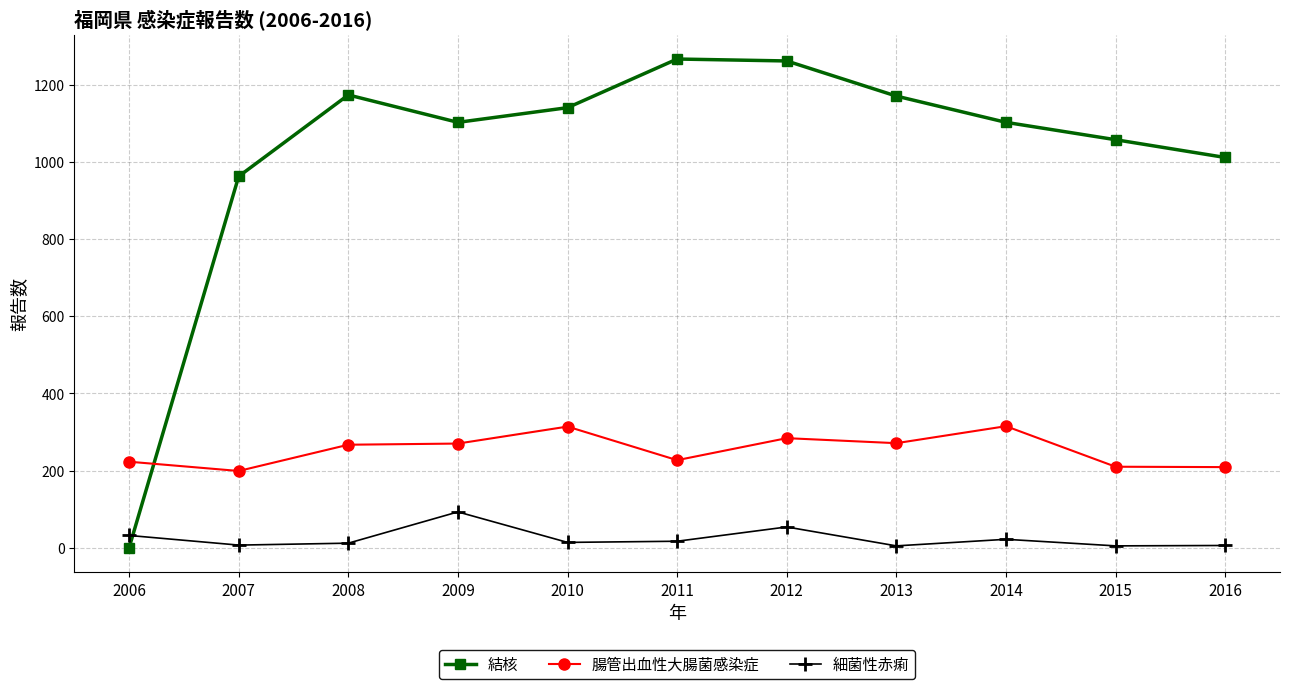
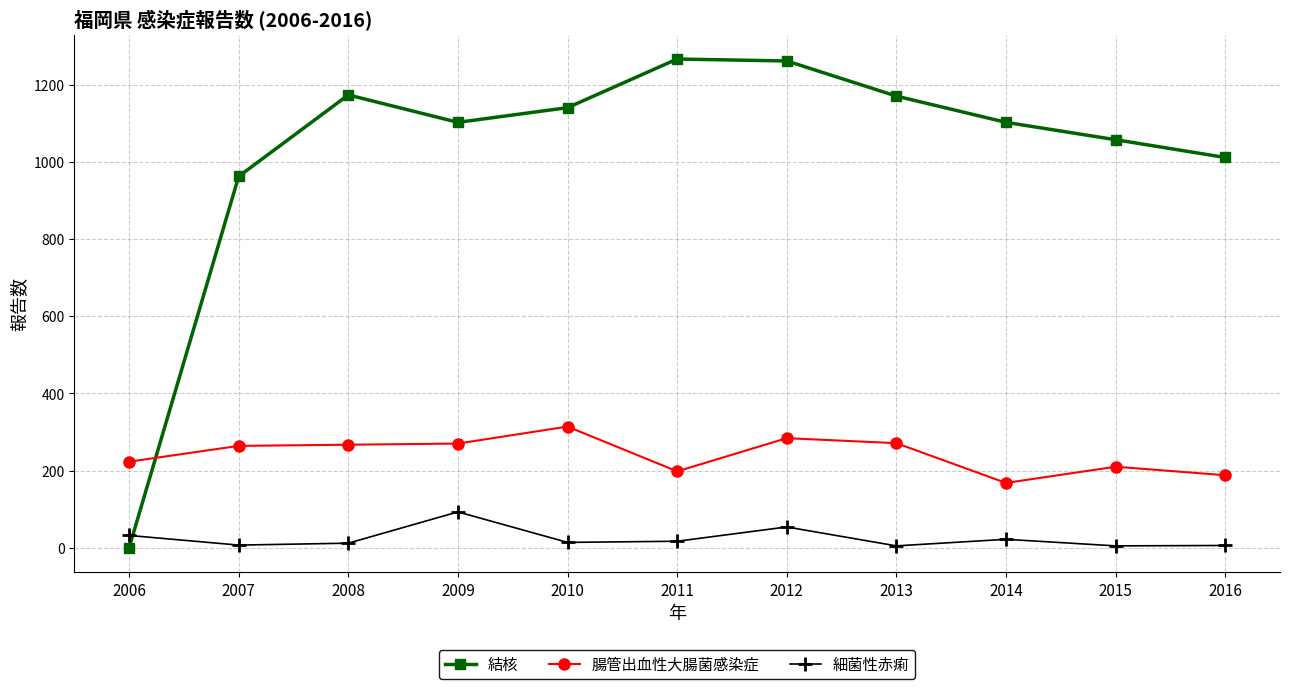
  {
    "結核": {
      "2006": 0,
      "2007": 960,
      "2008": 1170,
      "2009": 1100,
      "2010": 1140,
      "2011": 1270,
      "2012": 1260,
      "2013": 1170,
      "2014": 1100,
      "2015": 1060,
      "2016": 1010
    },
    "腸管出血性大腸菌感染症": {
      "2006": 220,
-     "2007": 200,
+     "2007": 260,
      "2008": 270,
      "2009": 270,
      "2010": 310,
-     "2011": 230,
+     "2011": 200,
      "2012": 280,
      "2013": 270,
-     "2014": 320,
+     "2014": 170,
      "2015": 210,
-     "2016": 210
+     "2016": 190
    },
    "細菌性赤痢": {
      "2006": 30,
      "2007": 10,
      "2008": 10,
      "2009": 90,
      "2010": 10,
      "2011": 20,
      "2012": 50,
      "2013": 10,
      "2014": 20,
      "2015": 10,
      "2016": 10
    }
  }
